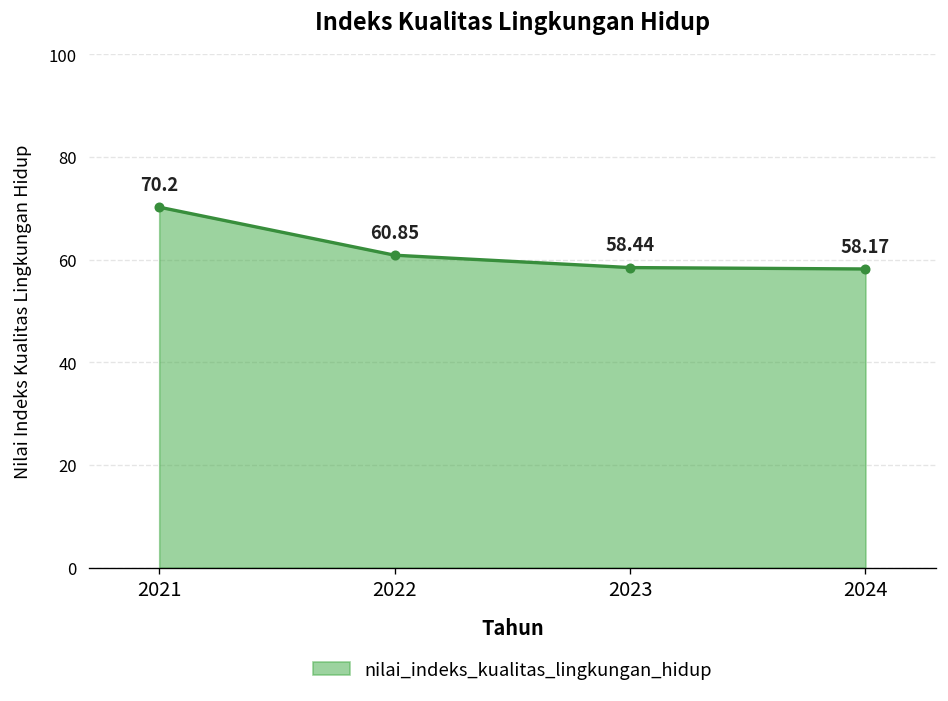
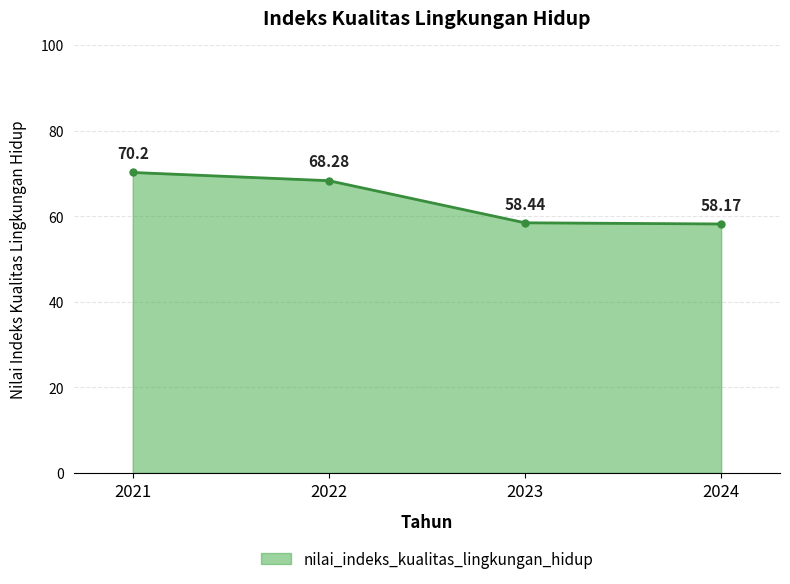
  {
    "2021": 70.2,
-   "2022": 60.85,
+   "2022": 68.28,
    "2023": 58.44,
    "2024": 58.17
  }
